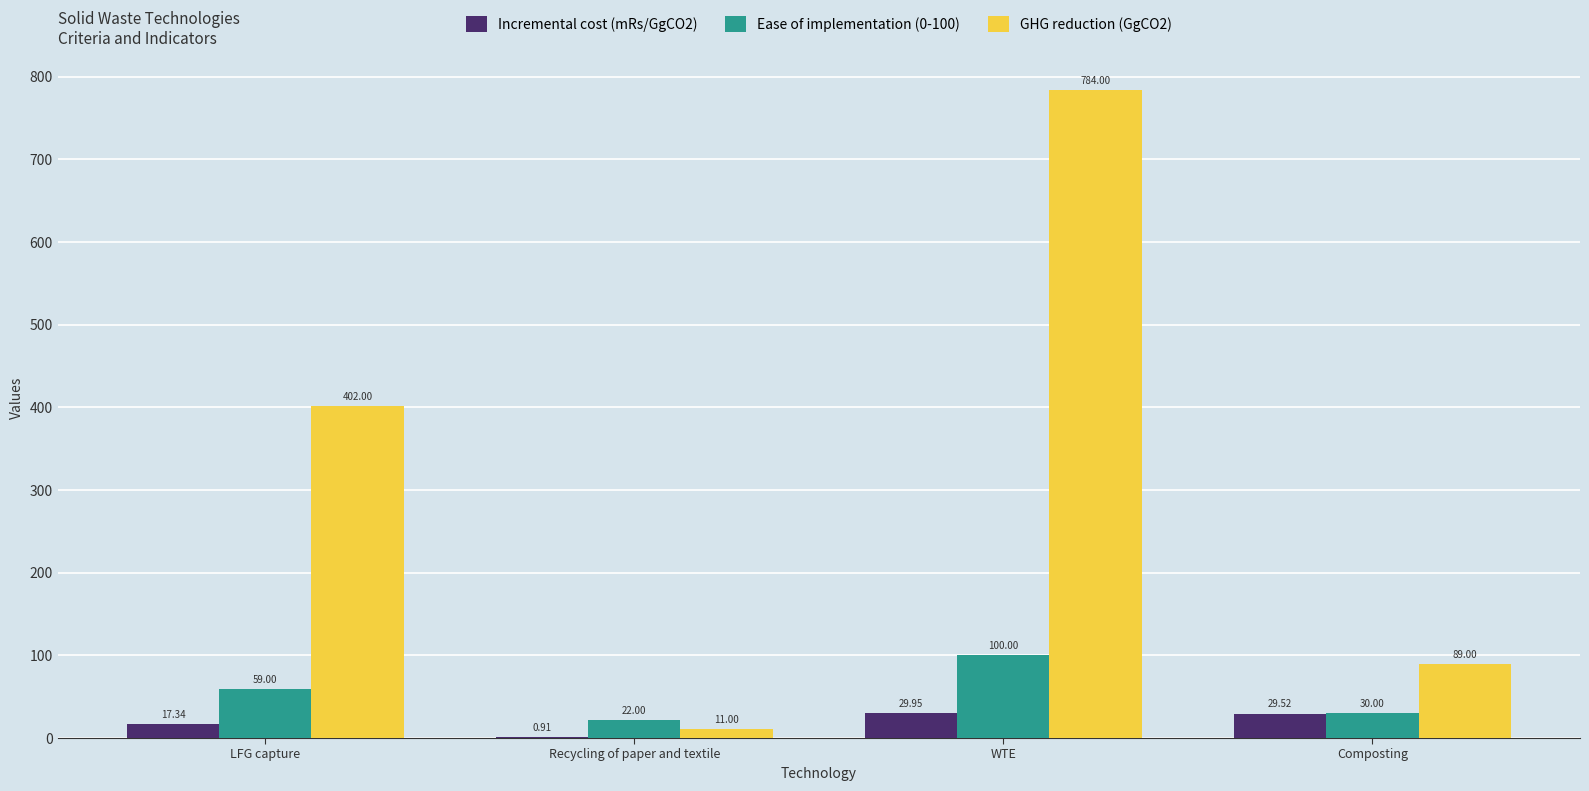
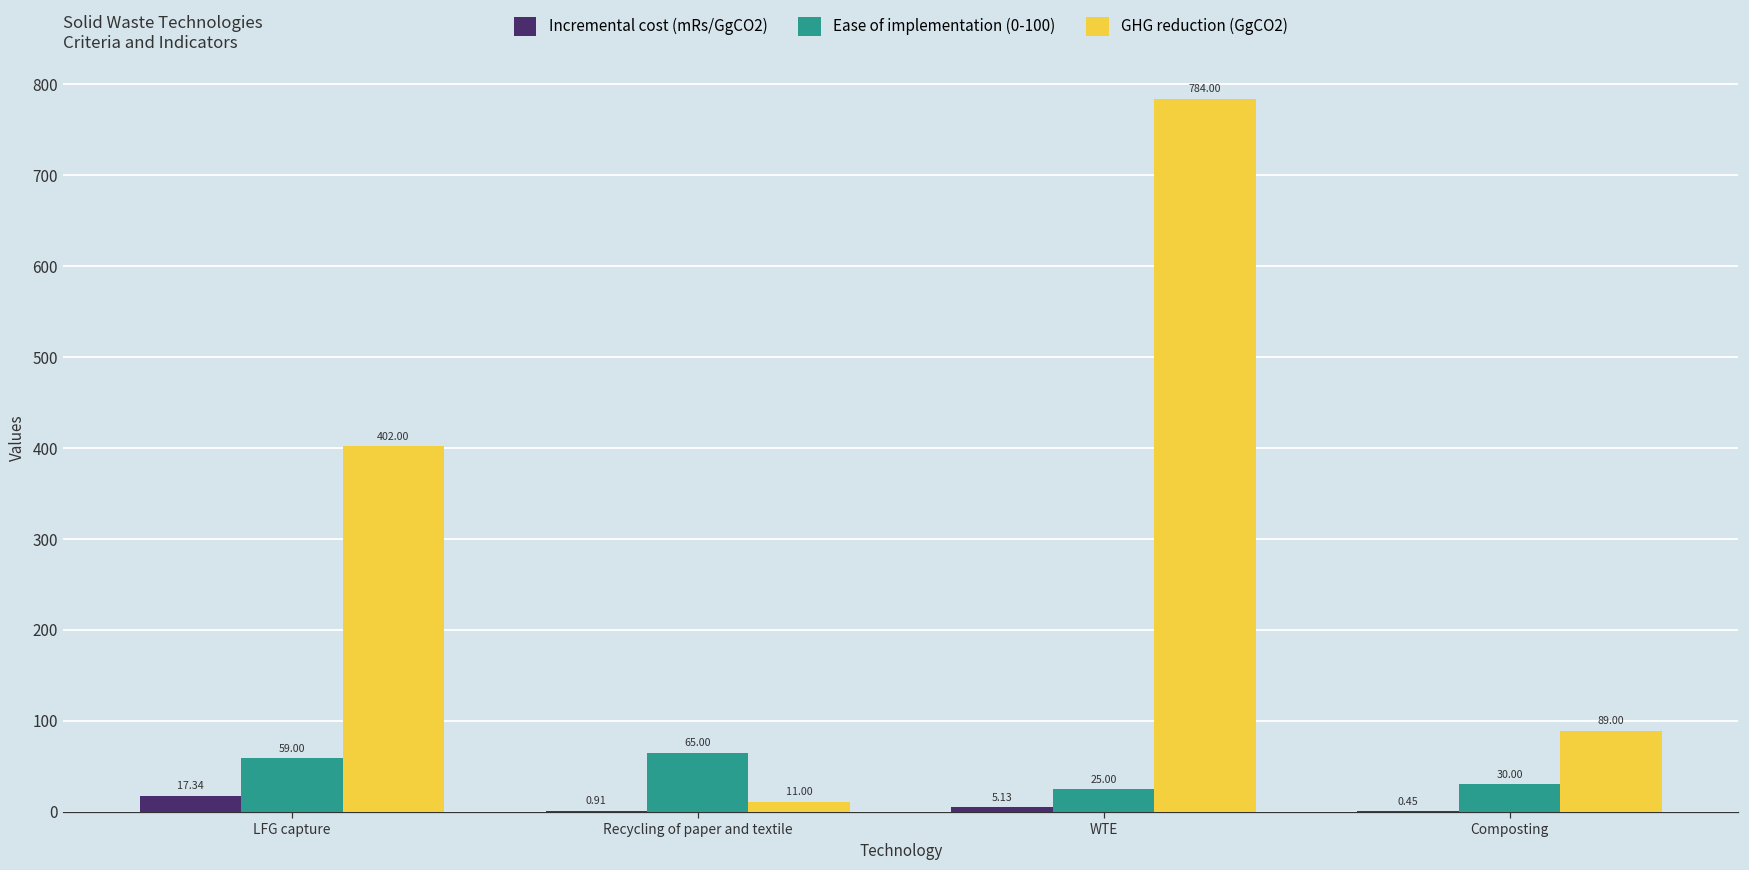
  {
    "Incremental cost (mRs/GgCO2)": {
      "LFG capture": 17.34,
      "Recycling of paper and textile": 0.91,
-     "WTE": 29.95,
-     "Composting": 29.52
+     "WTE": 5.13,
+     "Composting": 0.45
    },
    "Ease of implementation (0-100)": {
      "LFG capture": 59.00,
-     "Recycling of paper and textile": 22.00,
-     "WTE": 100.00,
+     "Recycling of paper and textile": 65.00,
+     "WTE": 25.00,
      "Composting": 30.00
    },
    "GHG reduction (GgCO2)": {
      "LFG capture": 402.00,
      "Recycling of paper and textile": 11.00,
      "WTE": 784.00,
      "Composting": 89.00
    }
  }
